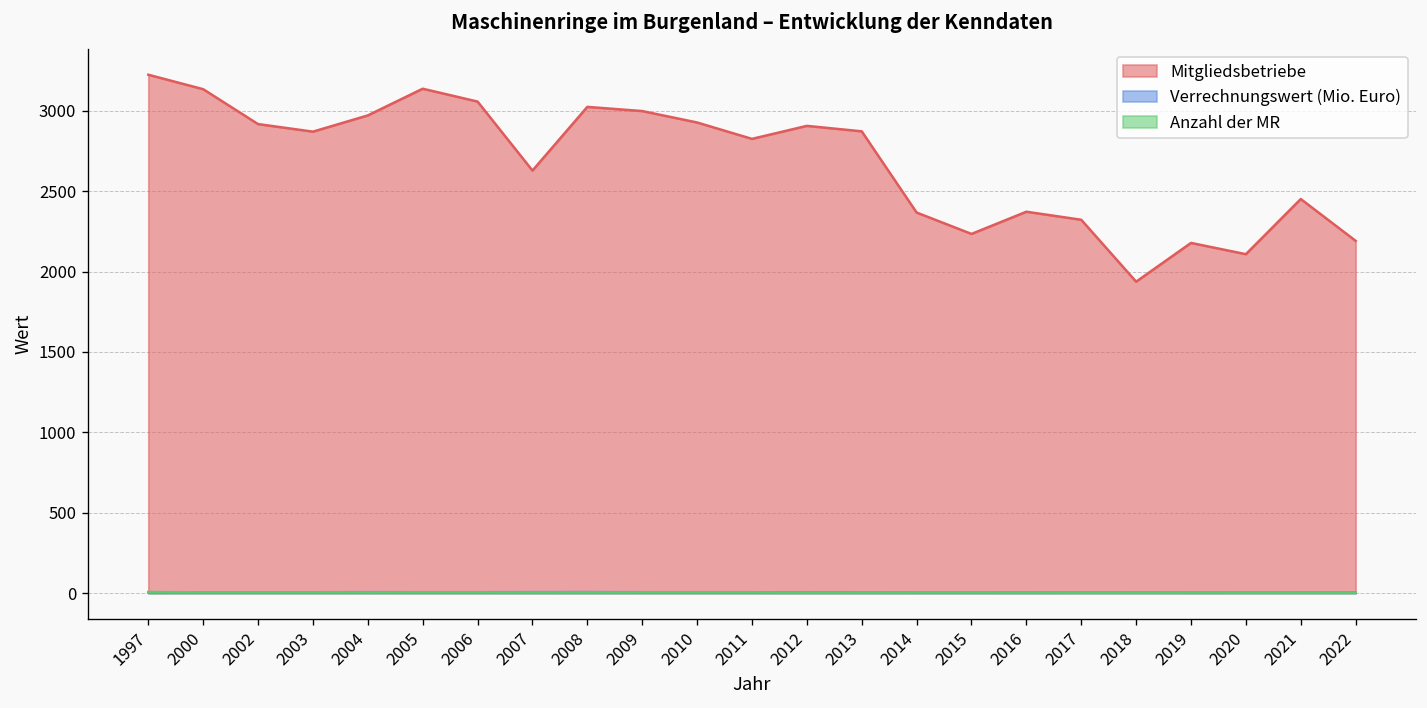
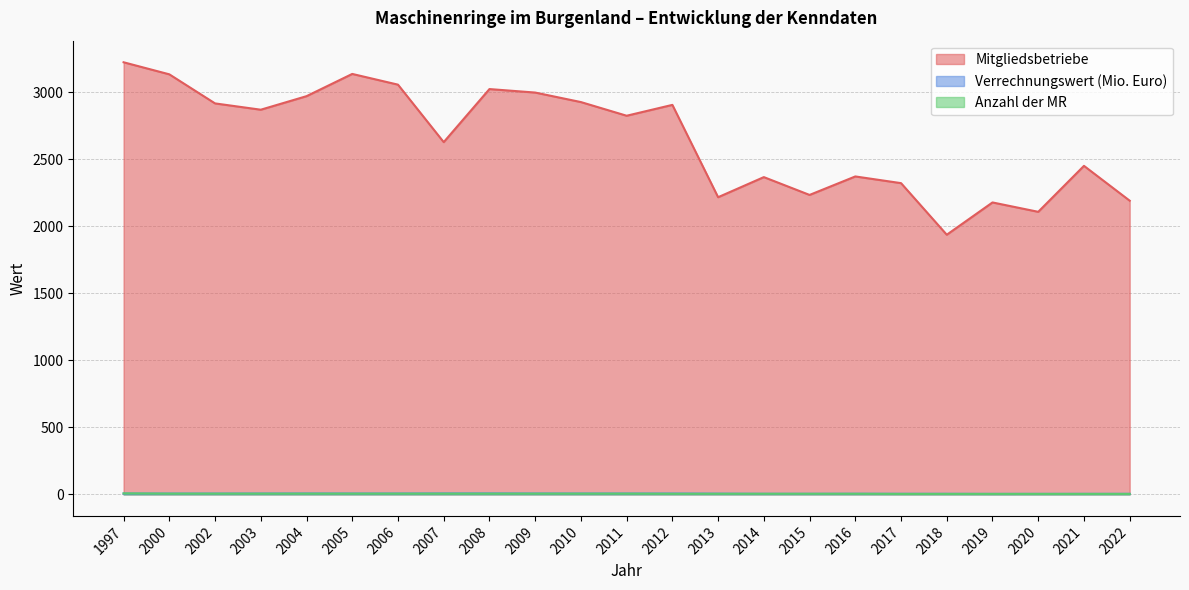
  {
    "Mitgliedsbetriebe": {
      "1997": 3220,
      "2000": 3130,
      "2002": 2920,
      "2003": 2870,
      "2004": 2970,
      "2005": 3140,
      "2006": 3060,
      "2007": 2630,
      "2008": 3020,
      "2009": 3000,
      "2010": 2930,
      "2011": 2830,
      "2012": 2910,
-     "2013": 2870,
+     "2013": 2220,
      "2014": 2370,
      "2015": 2230,
      "2016": 2370,
      "2017": 2320,
      "2018": 1940,
      "2019": 2180,
      "2020": 2110,
      "2021": 2450,
      "2022": 2190
    }
  }
